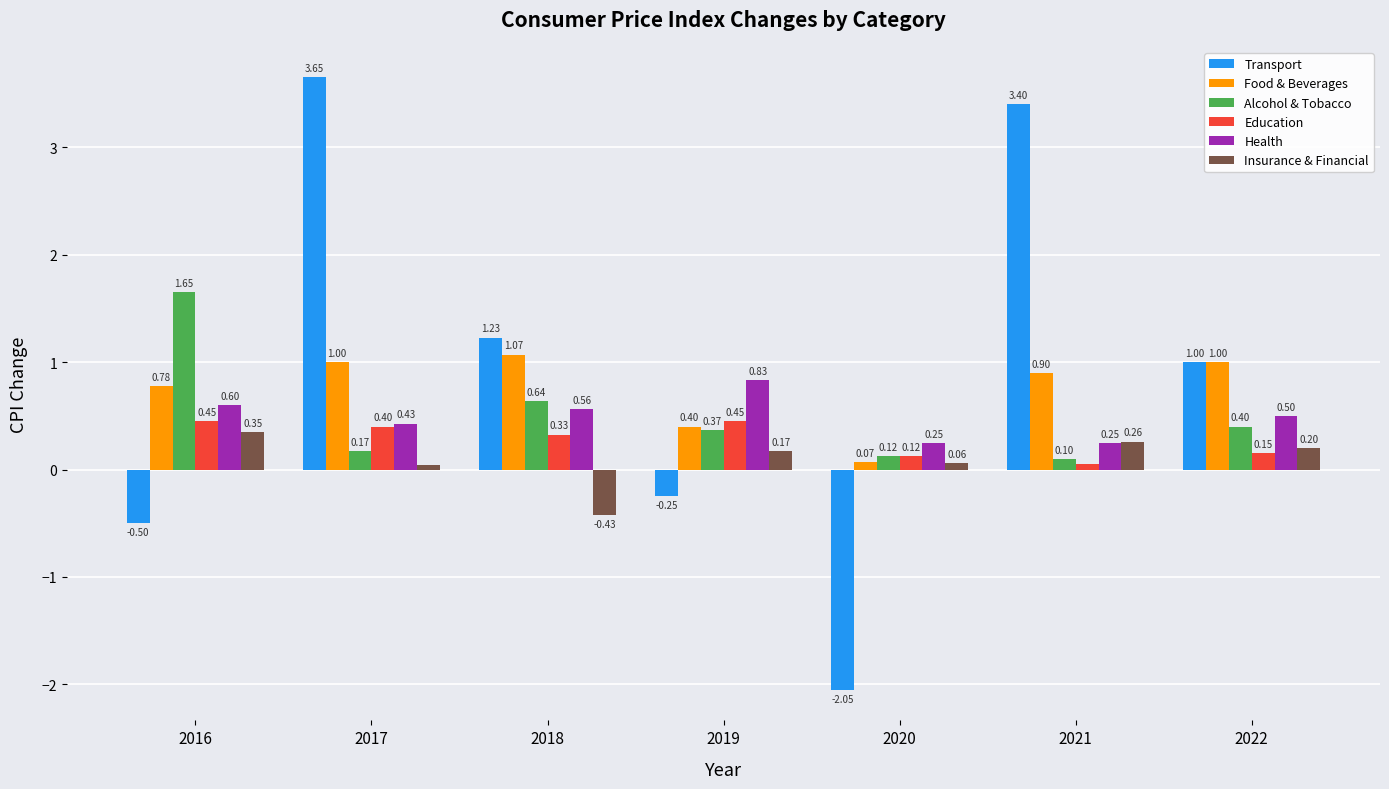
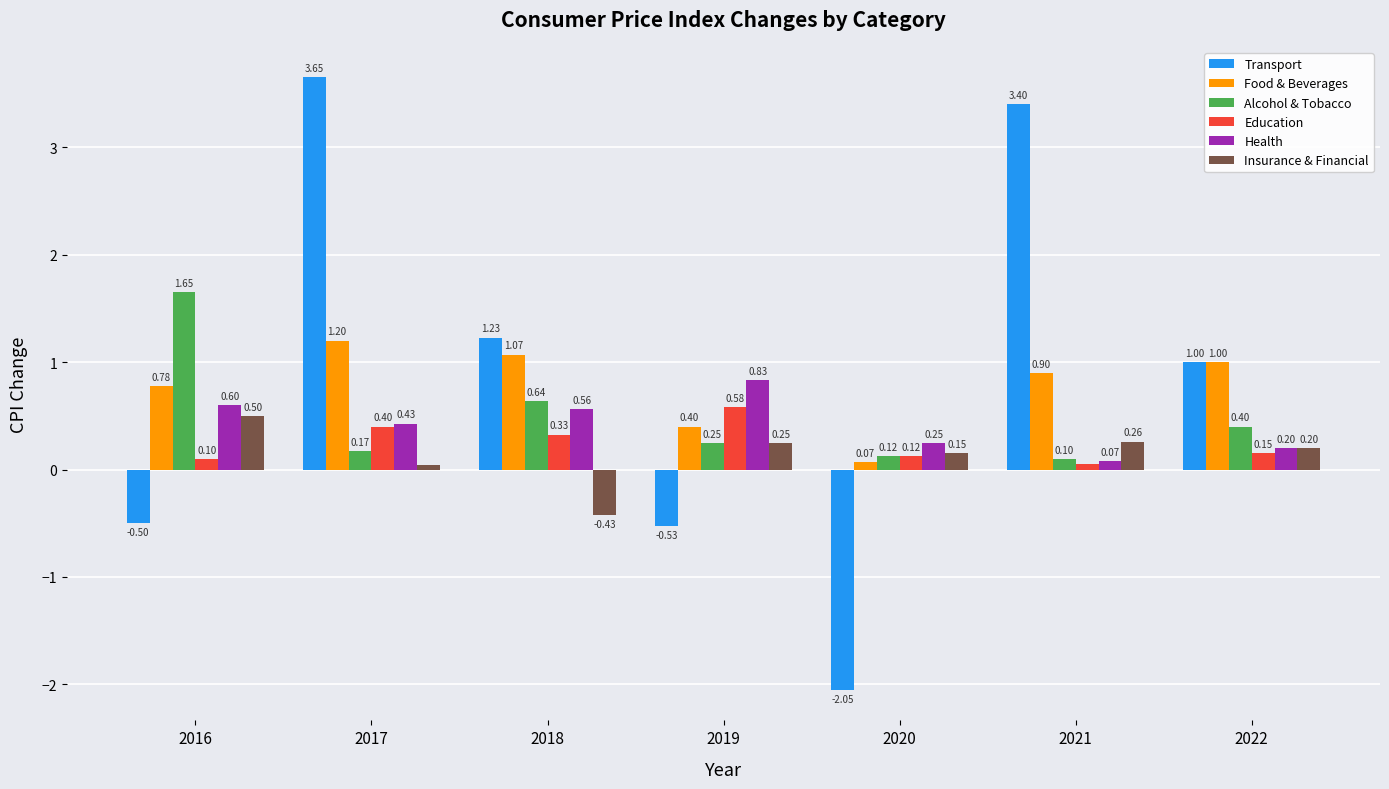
  {
    "Transport": {
      "2016": -0.50,
      "2017": 3.65,
      "2018": 1.23,
-     "2019": -0.25,
+     "2019": -0.53,
      "2020": -2.05,
      "2021": 3.40,
      "2022": 1.00
    },
    "Food & Beverages": {
      "2016": 0.78,
-     "2017": 1.00,
+     "2017": 1.20,
      "2018": 1.07,
      "2019": 0.40,
      "2020": 0.07,
      "2021": 0.90,
      "2022": 1.00
    },
    "Alcohol & Tobacco": {
      "2016": 1.65,
      "2017": 0.17,
      "2018": 0.64,
-     "2019": 0.37,
+     "2019": 0.25,
      "2020": 0.12,
      "2021": 0.10,
      "2022": 0.40
    },
    "Education": {
-     "2016": 0.45,
+     "2016": 0.10,
      "2017": 0.40,
      "2018": 0.33,
-     "2019": 0.45,
+     "2019": 0.58,
      "2020": 0.12,
      "2022": 0.15
    },
    "Health": {
      "2016": 0.60,
      "2017": 0.43,
      "2018": 0.56,
      "2019": 0.83,
      "2020": 0.25,
-     "2021": 0.25,
-     "2022": 0.50
+     "2021": 0.07,
+     "2022": 0.20
    },
    "Insurance & Financial": {
-     "2016": 0.35,
+     "2016": 0.50,
      "2018": -0.43,
-     "2019": 0.17,
-     "2020": 0.06,
+     "2019": 0.25,
+     "2020": 0.15,
      "2021": 0.26,
      "2022": 0.20
    }
  }
